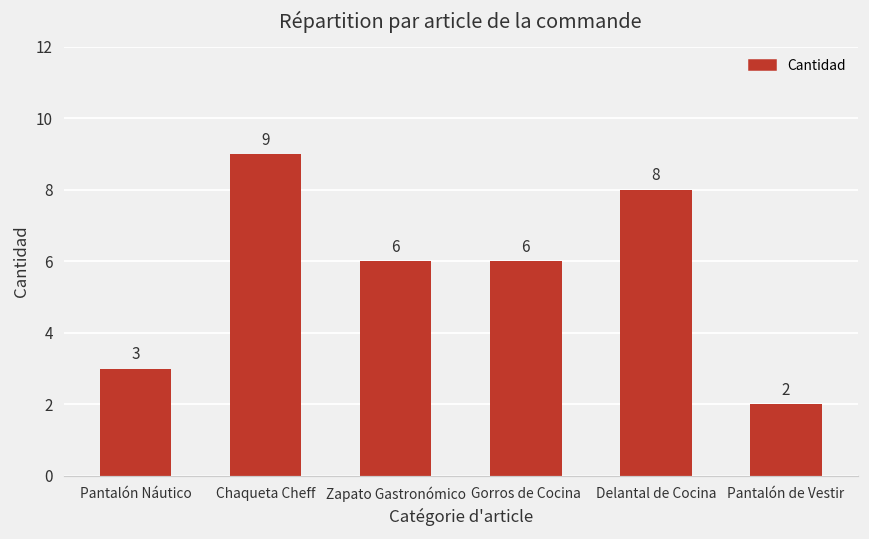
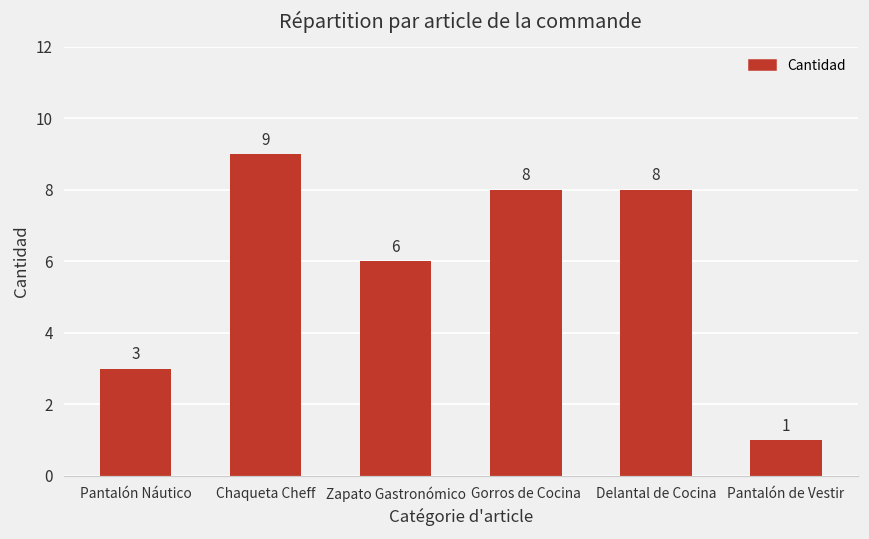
  {
    "Pantalón Náutico": 3,
    "Chaqueta Cheff": 9,
    "Zapato Gastronómico": 6,
-   "Gorros de Cocina": 6,
+   "Gorros de Cocina": 8,
    "Delantal de Cocina": 8,
-   "Pantalón de Vestir": 2
+   "Pantalón de Vestir": 1
  }
